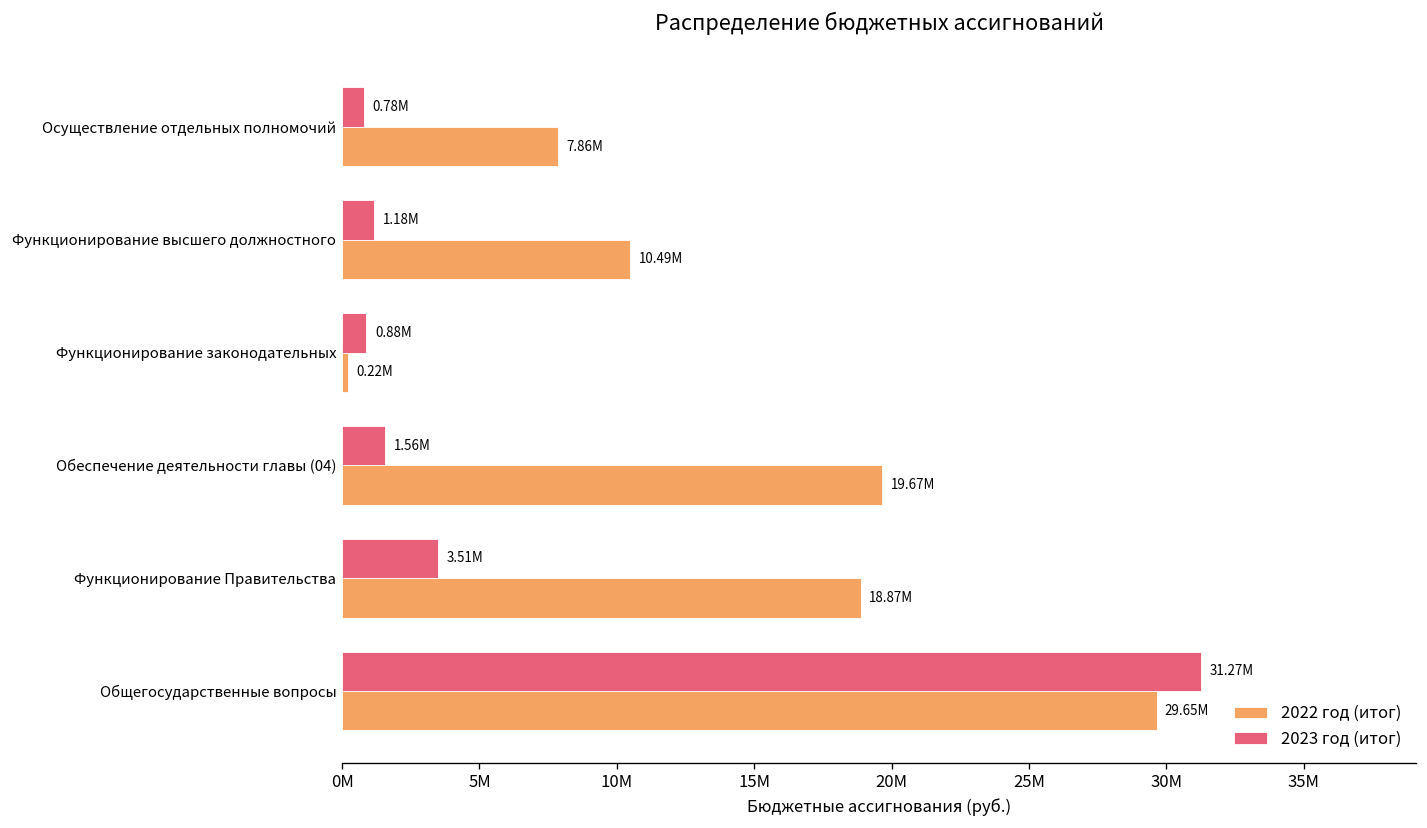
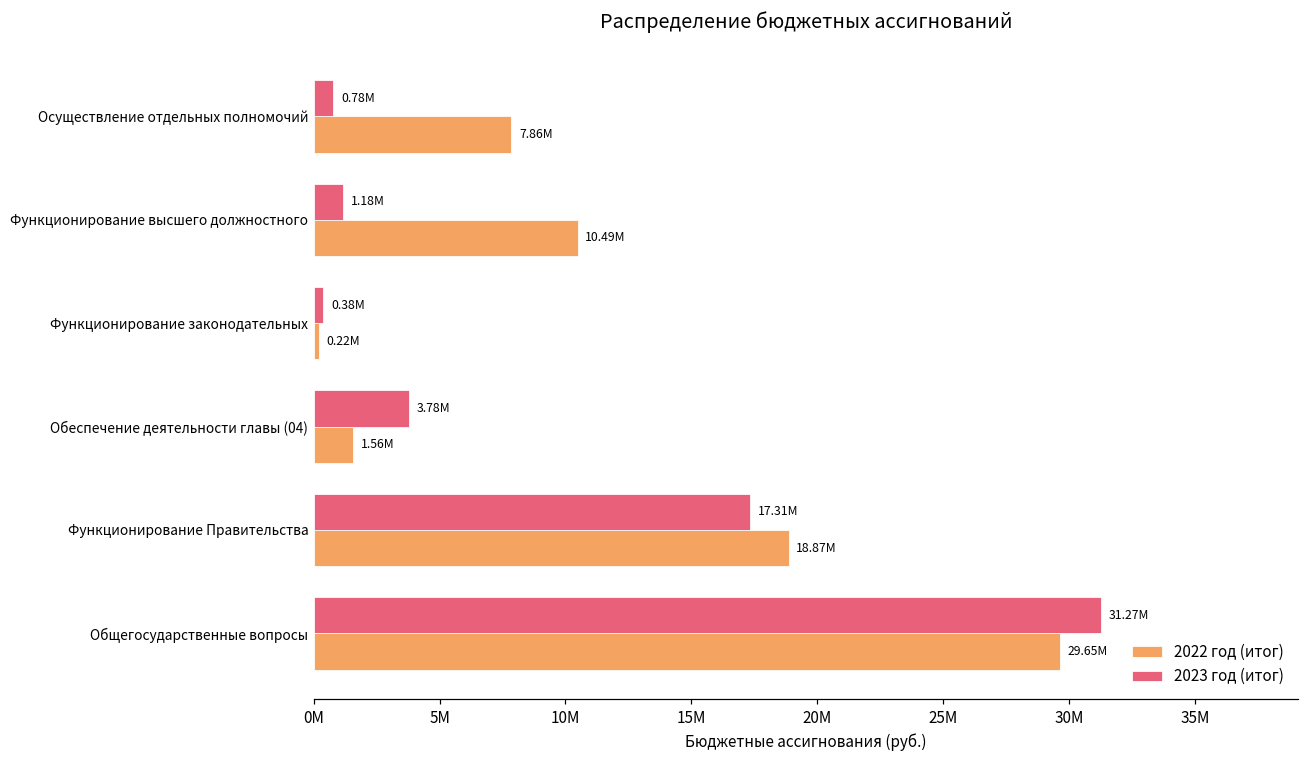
  {
    "2022 год (итог)": {
      "Осуществление отдельных полномочий": "7.86M",
      "Функционирование высшего должностного": "10.49M",
      "Функционирование законодательных": "0.22M",
-     "Обеспечение деятельности главы (04)": "19.67M",
+     "Обеспечение деятельности главы (04)": "1.56M",
      "Функционирование Правительства": "18.87M",
      "Общегосударственные вопросы": "29.65M"
    },
    "2023 год (итог)": {
      "Осуществление отдельных полномочий": "0.78M",
      "Функционирование высшего должностного": "1.18M",
-     "Функционирование законодательных": "0.88M",
-     "Обеспечение деятельности главы (04)": "1.56M",
-     "Функционирование Правительства": "3.51M",
+     "Функционирование законодательных": "0.38M",
+     "Обеспечение деятельности главы (04)": "3.78M",
+     "Функционирование Правительства": "17.31M",
      "Общегосударственные вопросы": "31.27M"
    }
  }
